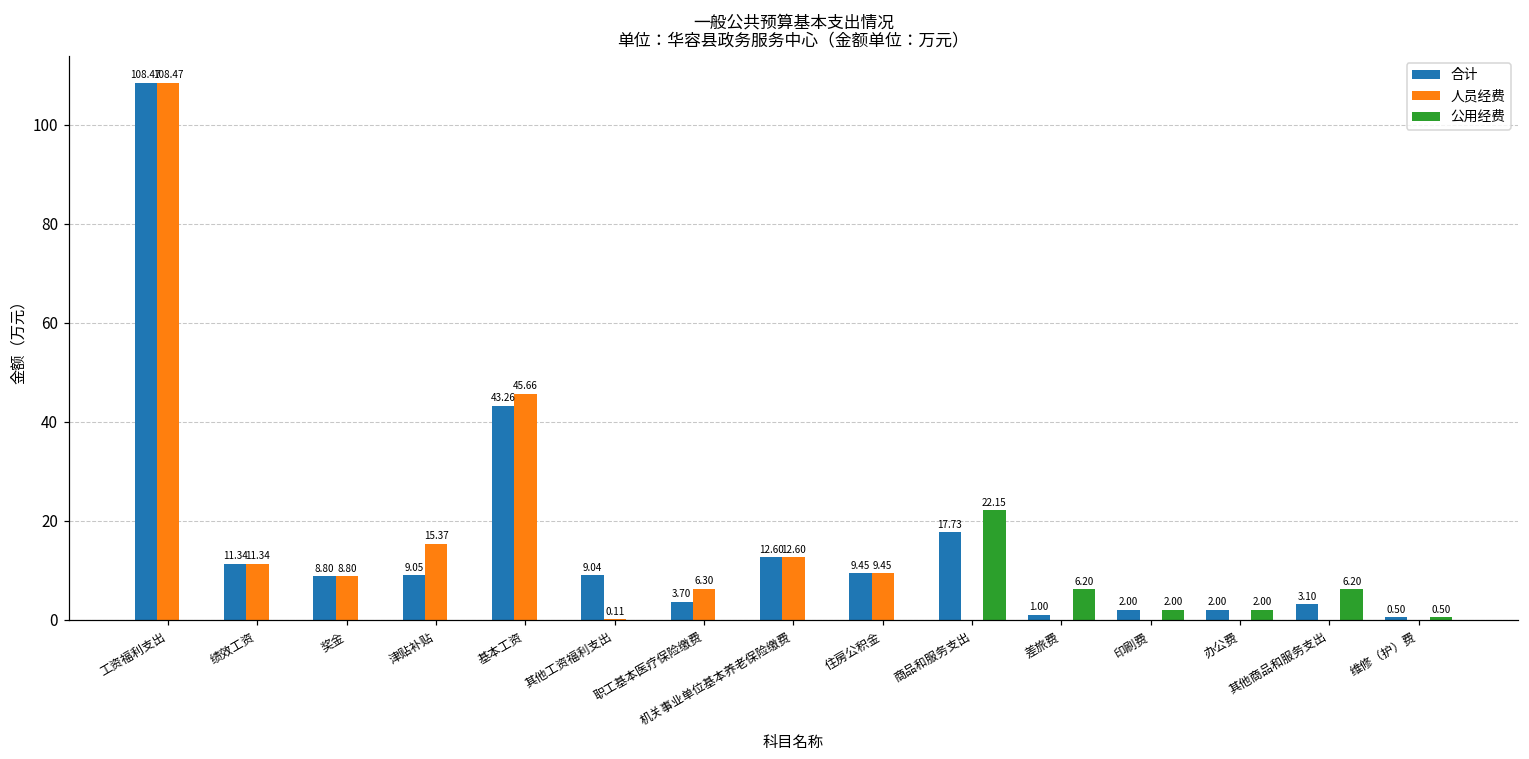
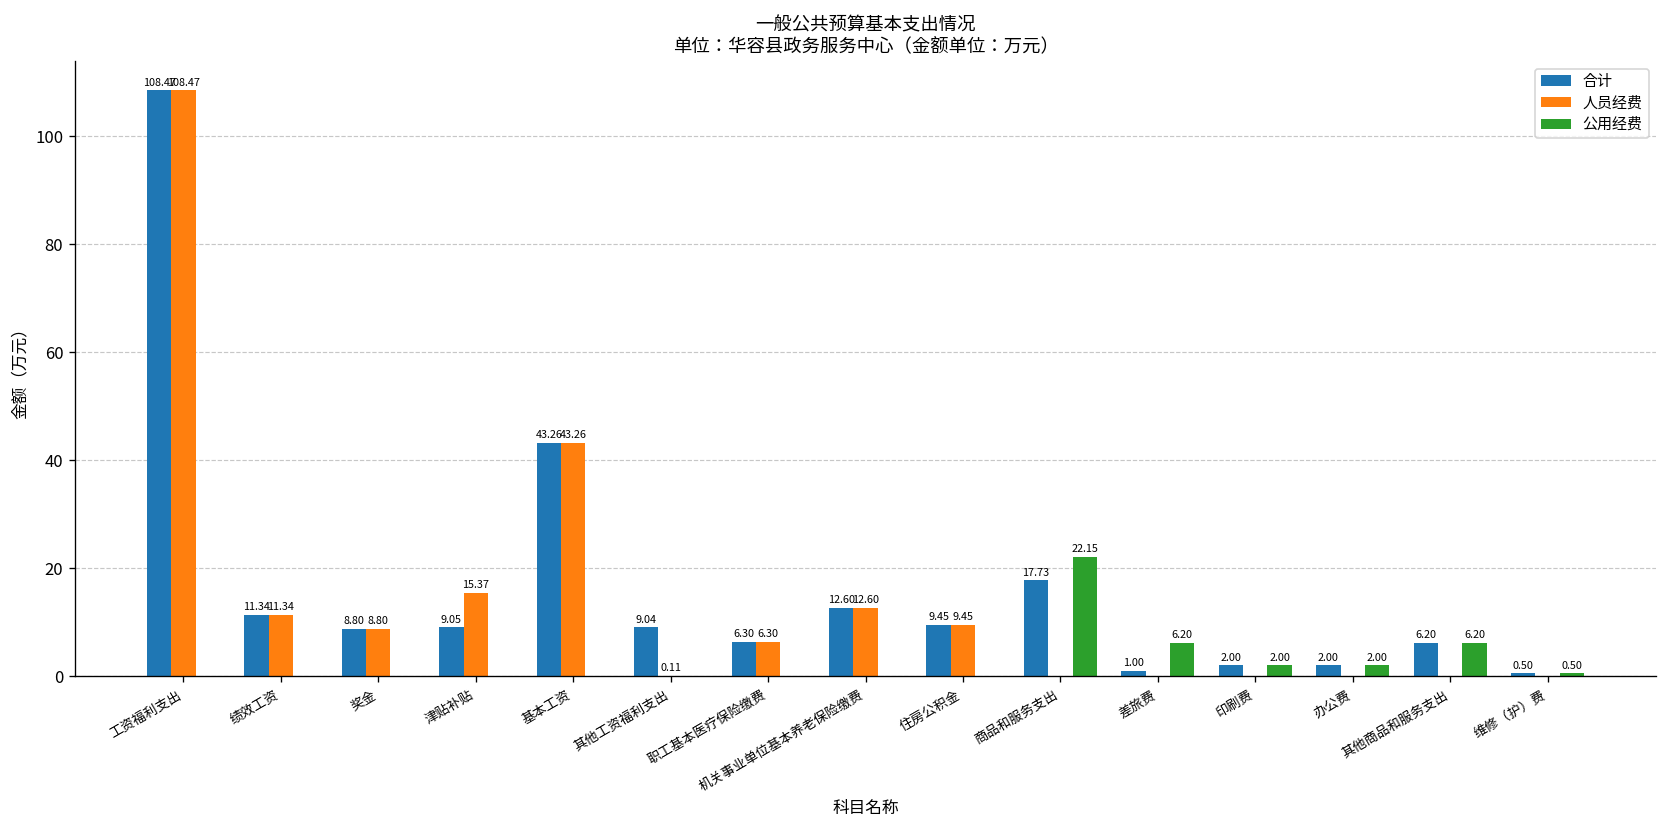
  {
    "合计": {
      "绩效工资": 11.34,
      "奖金": 8.80,
      "津贴补贴": 9.05,
      "基本工资": 43.26,
      "其他工资福利支出": 9.04,
-     "职工基本医疗保险缴费": 3.70,
+     "职工基本医疗保险缴费": 6.30,
      "机关事业单位基本养老保险缴费": 12.60,
      "住房公积金": 9.45,
      "商品和服务支出": 17.73,
      "差旅费": 1.00,
      "印刷费": 2.00,
      "办公费": 2.00,
-     "其他商品和服务支出": 3.10,
+     "其他商品和服务支出": 6.20,
      "维修（护）费": 0.50
    },
    "人员经费": {
      "绩效工资": 11.34,
      "奖金": 8.80,
      "津贴补贴": 15.37,
-     "基本工资": 45.66,
+     "基本工资": 43.26,
      "其他工资福利支出": 0.11,
      "职工基本医疗保险缴费": 6.30,
      "机关事业单位基本养老保险缴费": 12.60,
      "住房公积金": 9.45
    },
    "公用经费": {
      "商品和服务支出": 22.15,
      "差旅费": 6.20,
      "印刷费": 2.00,
      "办公费": 2.00,
      "其他商品和服务支出": 6.20,
      "维修（护）费": 0.50
    }
  }
